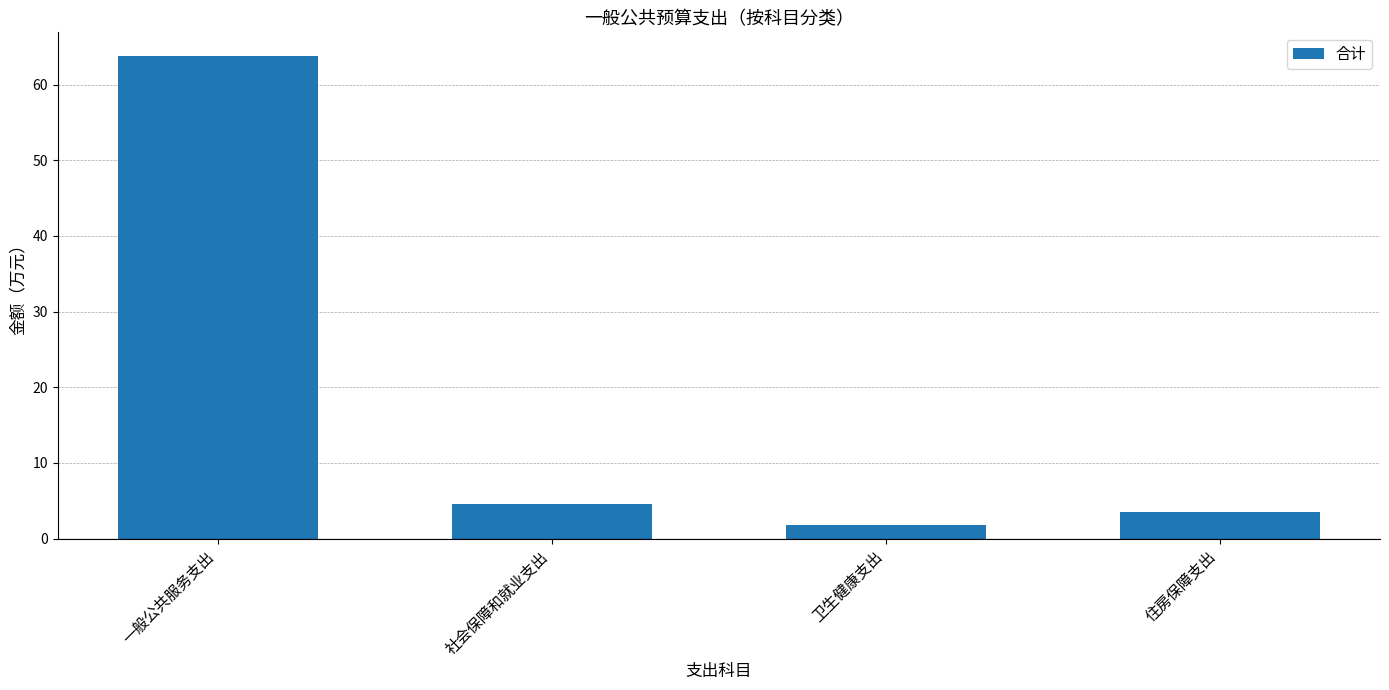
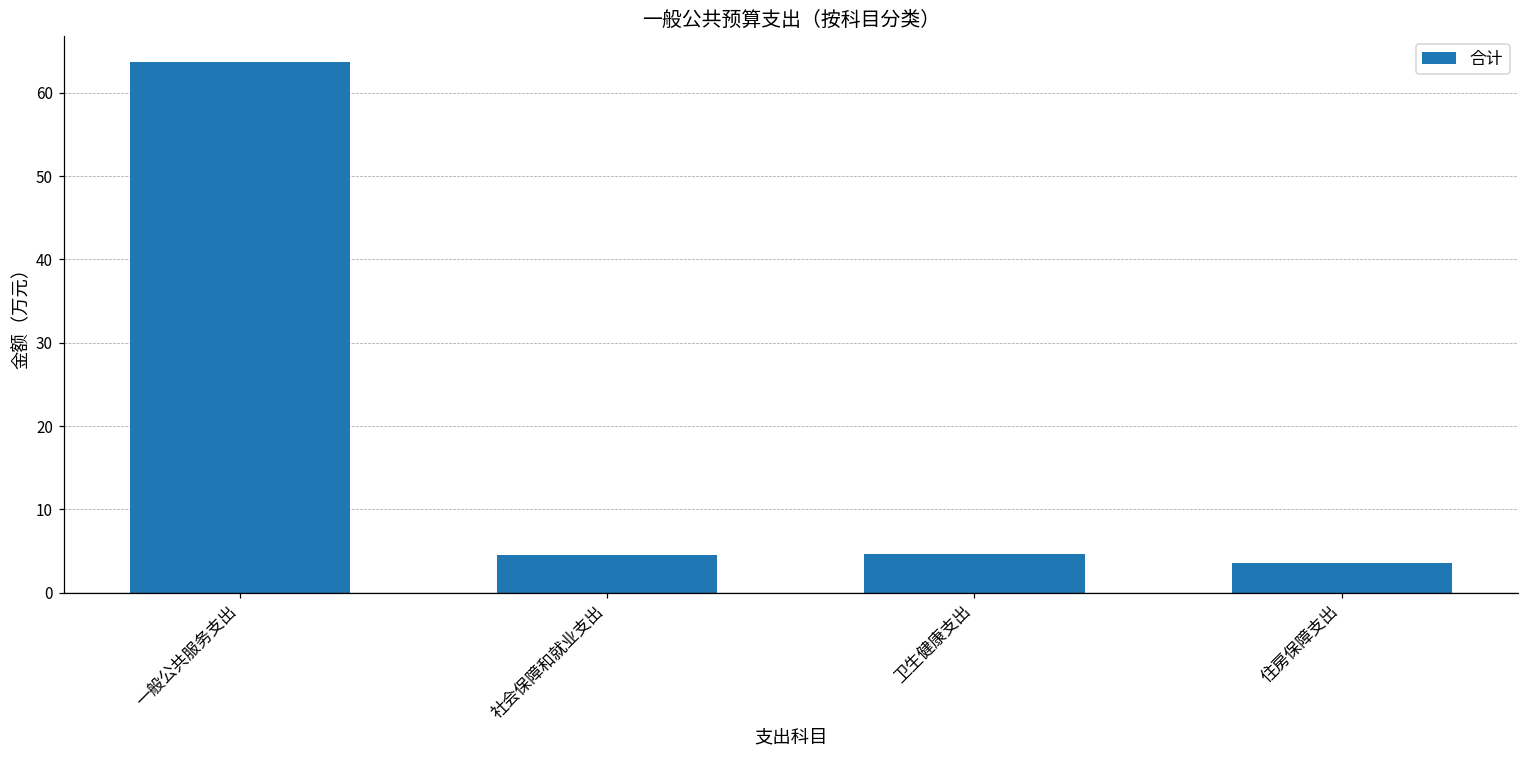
  {
    "一般公共服务支出": 64,
    "社会保障和就业支出": 5,
-   "卫生健康支出": 2,
+   "卫生健康支出": 5,
    "住房保障支出": 4
  }
